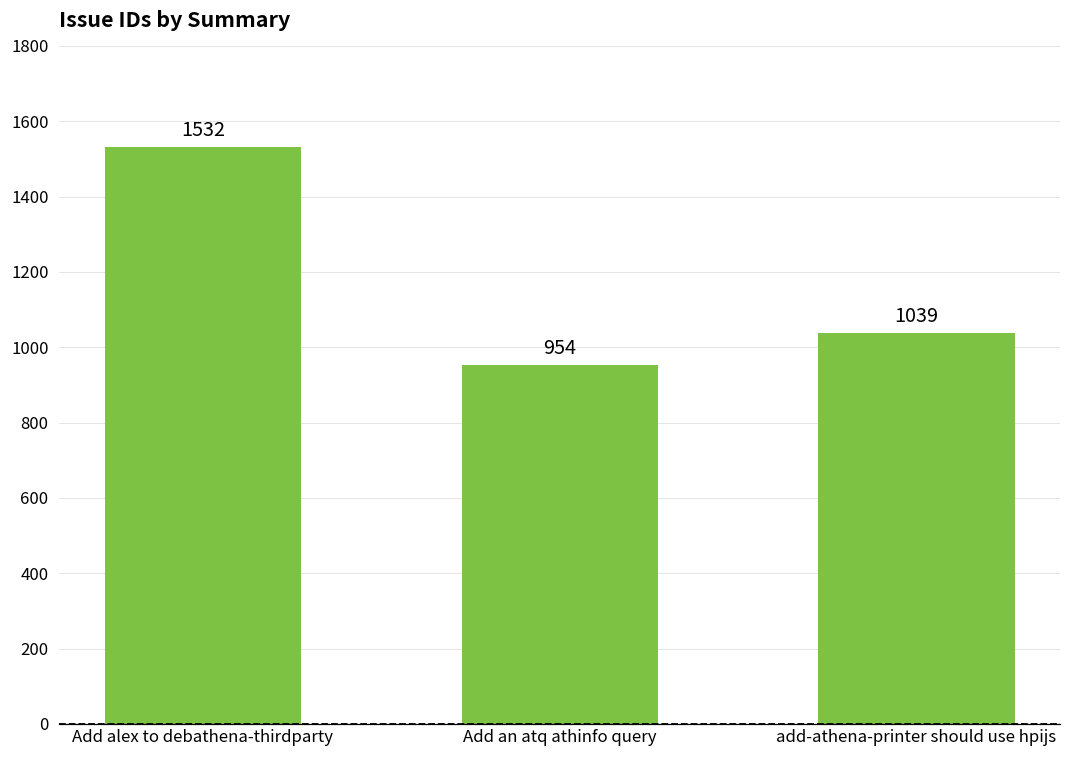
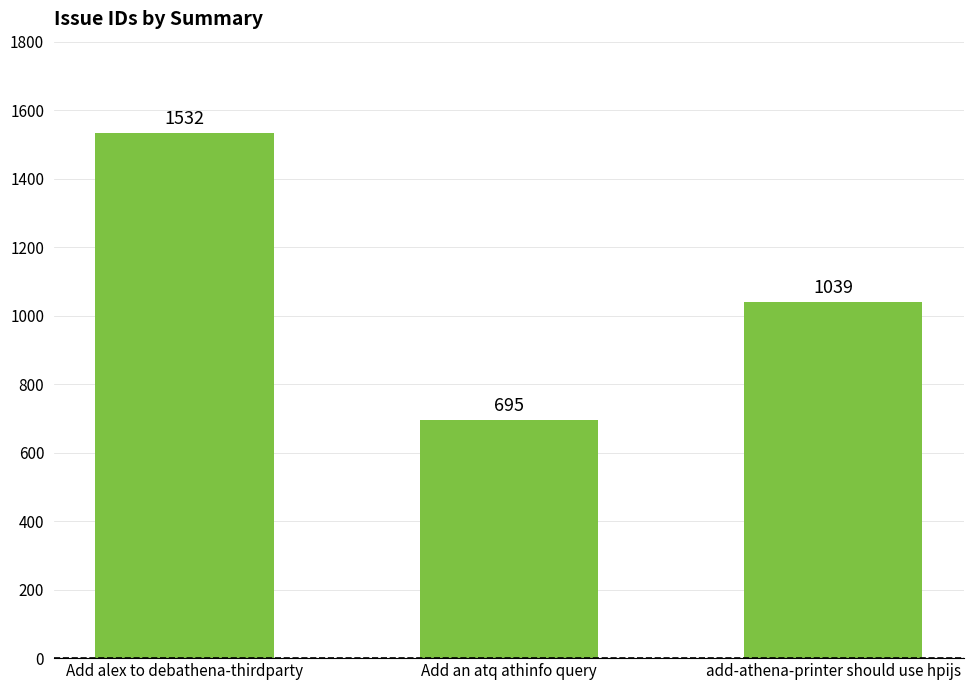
  {
    "Add alex to debathena-thirdparty": 1532,
-   "Add an atq athinfo query": 954,
+   "Add an atq athinfo query": 695,
    "add-athena-printer should use hpijs": 1039
  }
